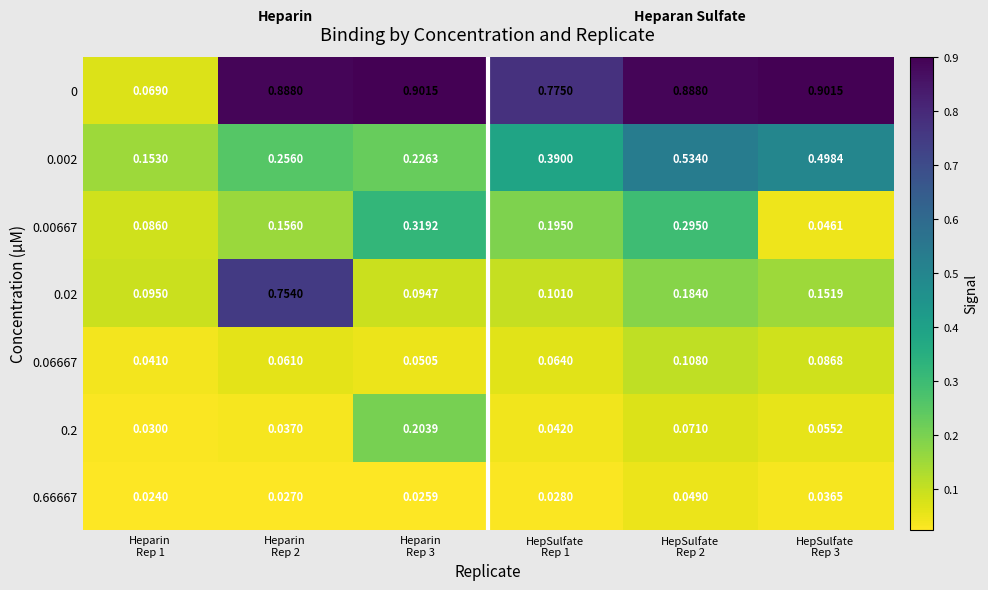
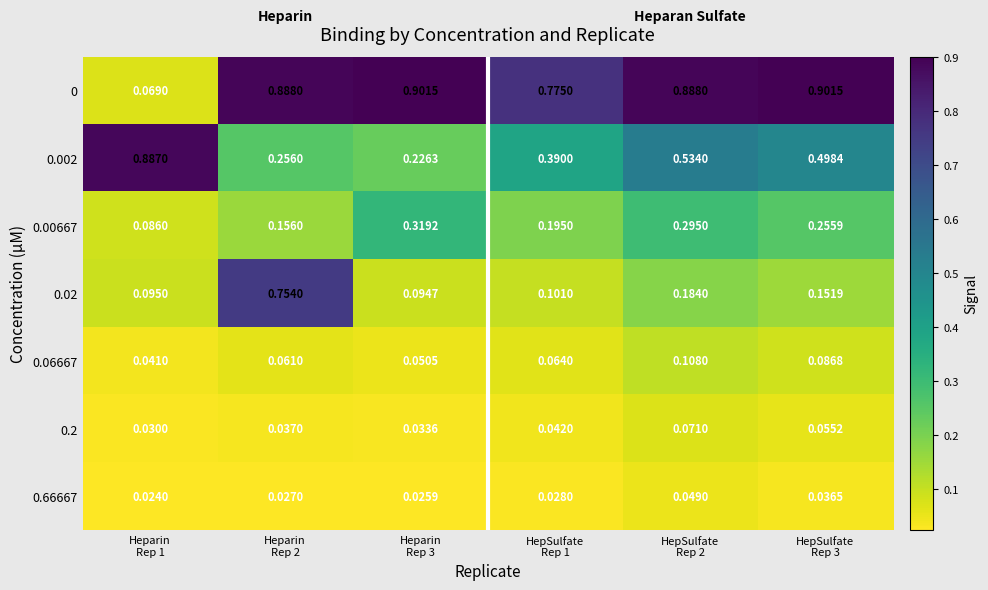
  {
    "0": {
      "Heparin Rep 1": 0.0690,
      "Heparin Rep 2": 0.8880,
      "Heparin Rep 3": 0.9015,
      "HepSulfate Rep 1": 0.7750,
      "HepSulfate Rep 2": 0.8880,
      "HepSulfate Rep 3": 0.9015
    },
    "0.002": {
-     "Heparin Rep 1": 0.1530,
+     "Heparin Rep 1": 0.8870,
      "Heparin Rep 2": 0.2560,
      "Heparin Rep 3": 0.2263,
      "HepSulfate Rep 1": 0.3900,
      "HepSulfate Rep 2": 0.5340,
      "HepSulfate Rep 3": 0.4984
    },
    "0.00667": {
      "Heparin Rep 1": 0.0860,
      "Heparin Rep 2": 0.1560,
      "Heparin Rep 3": 0.3192,
      "HepSulfate Rep 1": 0.1950,
      "HepSulfate Rep 2": 0.2950,
-     "HepSulfate Rep 3": 0.0461
+     "HepSulfate Rep 3": 0.2559
    },
    "0.02": {
      "Heparin Rep 1": 0.0950,
      "Heparin Rep 2": 0.7540,
      "Heparin Rep 3": 0.0947,
      "HepSulfate Rep 1": 0.1010,
      "HepSulfate Rep 2": 0.1840,
      "HepSulfate Rep 3": 0.1519
    },
    "0.06667": {
      "Heparin Rep 1": 0.0410,
      "Heparin Rep 2": 0.0610,
      "Heparin Rep 3": 0.0505,
      "HepSulfate Rep 1": 0.0640,
      "HepSulfate Rep 2": 0.1080,
      "HepSulfate Rep 3": 0.0868
    },
    "0.2": {
      "Heparin Rep 1": 0.0300,
      "Heparin Rep 2": 0.0370,
-     "Heparin Rep 3": 0.2039,
+     "Heparin Rep 3": 0.0336,
      "HepSulfate Rep 1": 0.0420,
      "HepSulfate Rep 2": 0.0710,
      "HepSulfate Rep 3": 0.0552
    },
    "0.66667": {
      "Heparin Rep 1": 0.0240,
      "Heparin Rep 2": 0.0270,
      "Heparin Rep 3": 0.0259,
      "HepSulfate Rep 1": 0.0280,
      "HepSulfate Rep 2": 0.0490,
      "HepSulfate Rep 3": 0.0365
    }
  }
